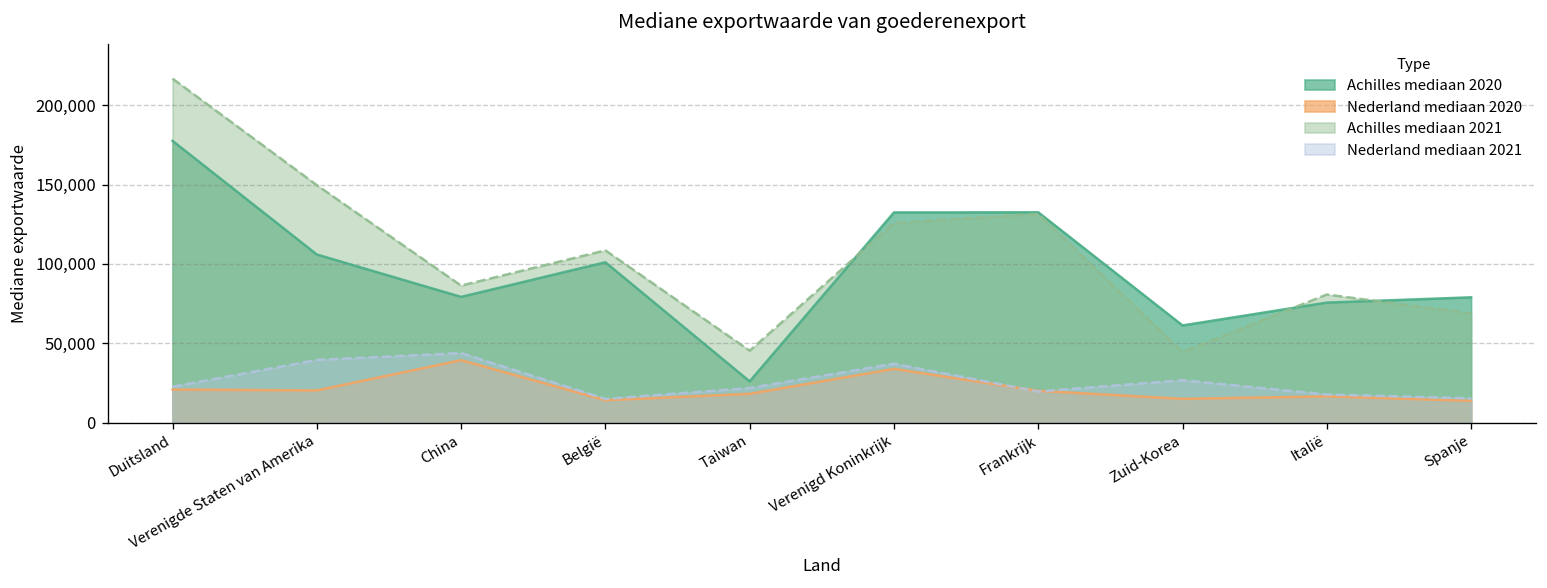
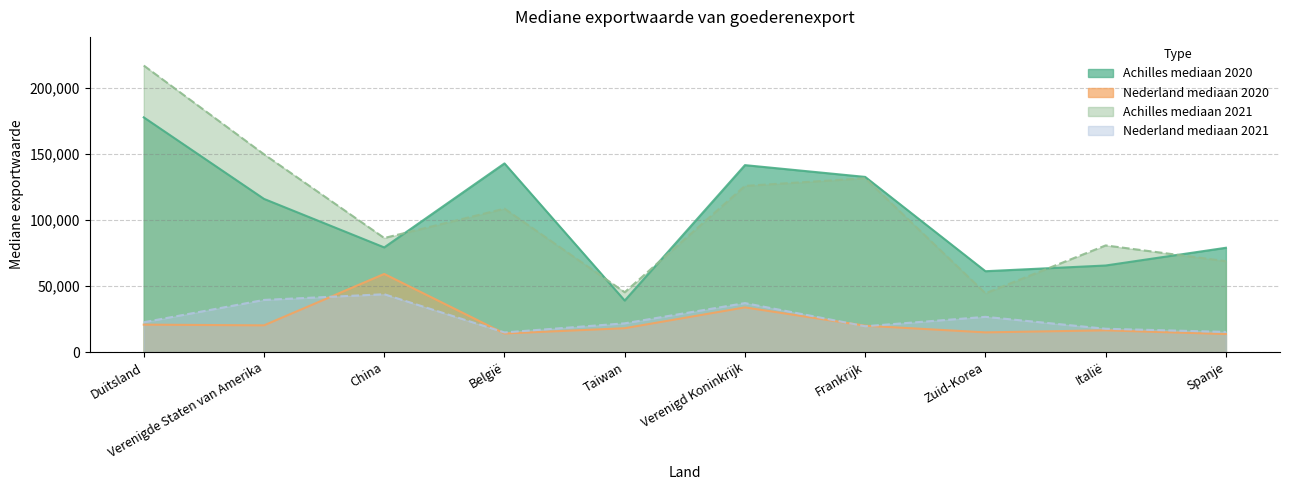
  {
    "Achilles mediaan 2020": {
      "Duitsland": "178,000",
-     "Verenigde Staten van Amerika": "106,000",
+     "Verenigde Staten van Amerika": "116,000",
      "China": "79,000",
-     "België": "101,000",
-     "Taiwan": "26,000",
-     "Verenigd Koninkrijk": "132,000",
+     "België": "143,000",
+     "Taiwan": "39,000",
+     "Verenigd Koninkrijk": "141,000",
      "Zuid-Korea": "61,000",
-     "Italië": "76,000",
+     "Italië": "66,000",
      "Spanje": "79,000"
    },
    "Nederland mediaan 2020": {
      "Verenigde Staten van Amerika": "20,000",
-     "China": "39,000",
+     "China": "59,000",
      "Taiwan": "18,000",
      "Verenigd Koninkrijk": "34,000",
      "Zuid-Korea": "15,000"
    }
  }
